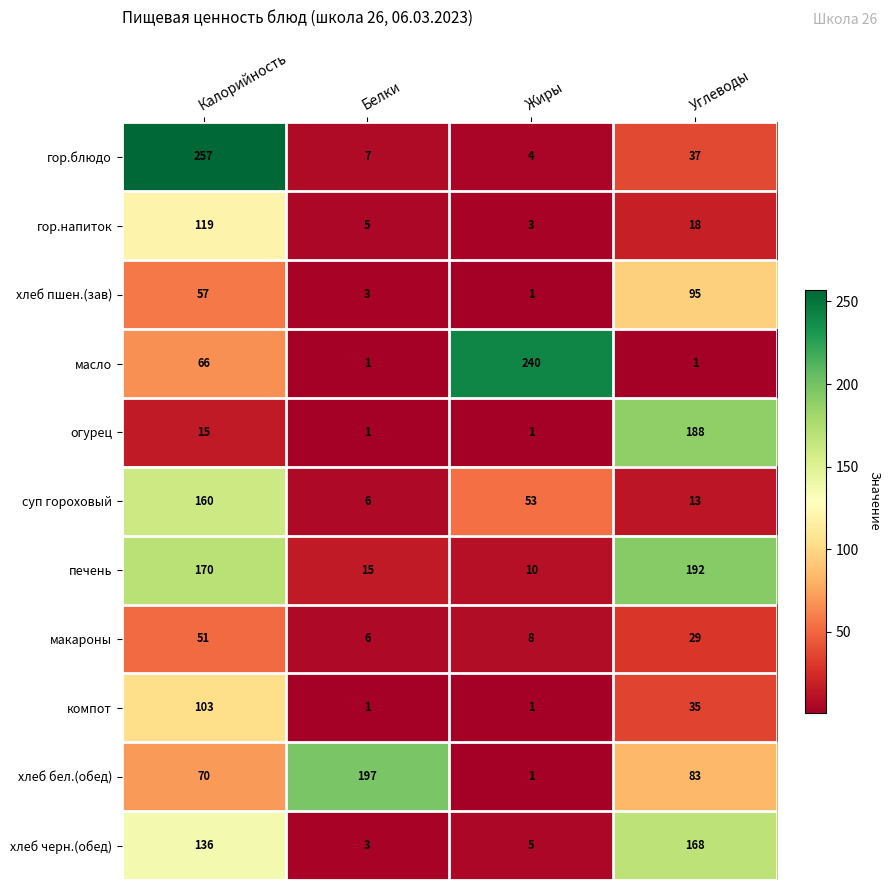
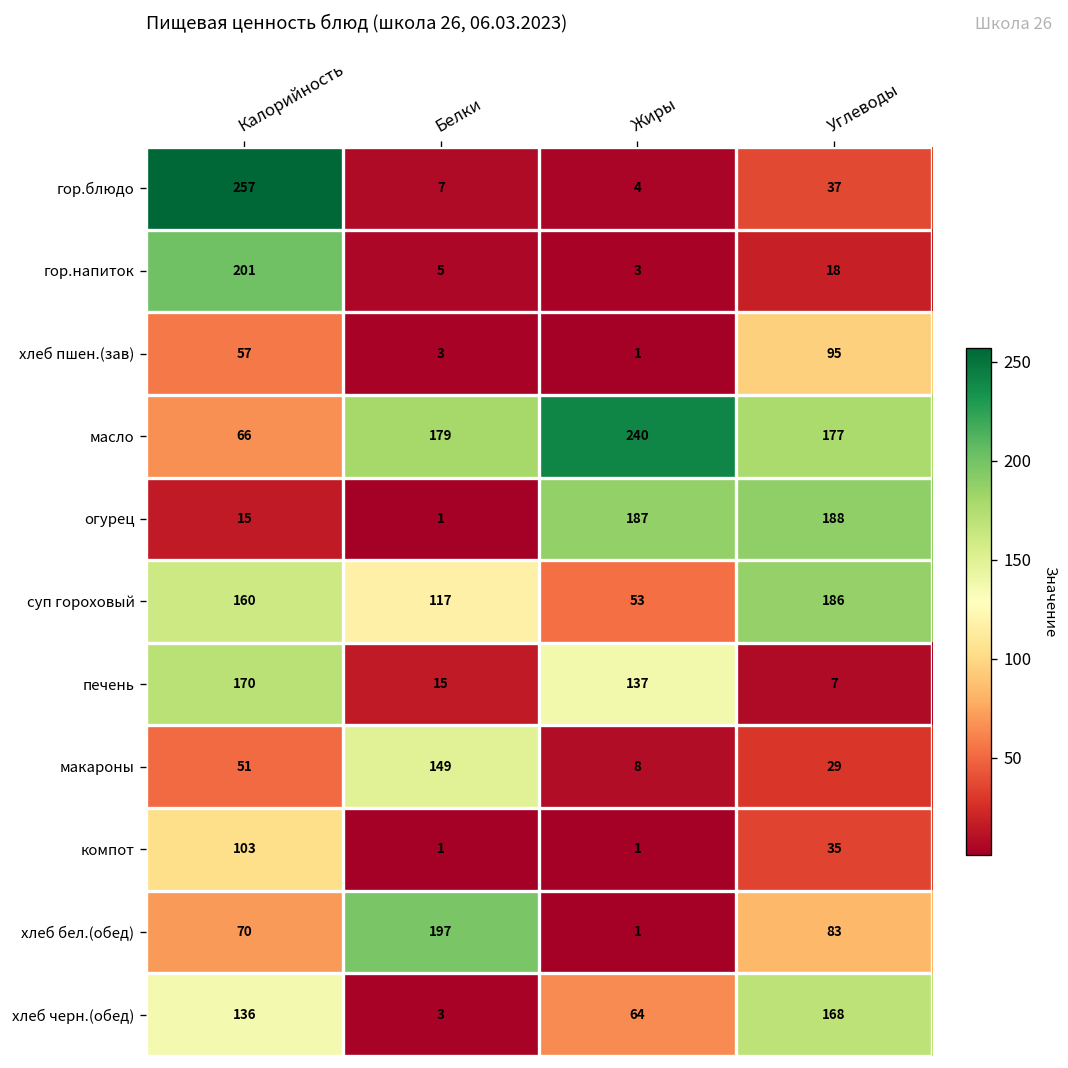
  {
    "гор.блюдо": {
      "Калорийность": 257,
      "Белки": 7,
      "Жиры": 4,
      "Углеводы": 37
    },
    "гор.напиток": {
-     "Калорийность": 119,
+     "Калорийность": 201,
      "Белки": 5,
      "Жиры": 3,
      "Углеводы": 18
    },
    "хлеб пшен.(зав)": {
      "Калорийность": 57,
      "Белки": 3,
      "Жиры": 1,
      "Углеводы": 95
    },
    "масло": {
      "Калорийность": 66,
-     "Белки": 1,
+     "Белки": 179,
      "Жиры": 240,
-     "Углеводы": 1
+     "Углеводы": 177
    },
    "огурец": {
      "Калорийность": 15,
      "Белки": 1,
-     "Жиры": 1,
+     "Жиры": 187,
      "Углеводы": 188
    },
    "суп гороховый": {
      "Калорийность": 160,
-     "Белки": 6,
+     "Белки": 117,
      "Жиры": 53,
-     "Углеводы": 13
+     "Углеводы": 186
    },
    "печень": {
      "Калорийность": 170,
      "Белки": 15,
-     "Жиры": 10,
-     "Углеводы": 192
+     "Жиры": 137,
+     "Углеводы": 7
    },
    "макароны": {
      "Калорийность": 51,
-     "Белки": 6,
+     "Белки": 149,
      "Жиры": 8,
      "Углеводы": 29
    },
    "компот": {
      "Калорийность": 103,
      "Белки": 1,
      "Жиры": 1,
      "Углеводы": 35
    },
    "хлеб бел.(обед)": {
      "Калорийность": 70,
      "Белки": 197,
      "Жиры": 1,
      "Углеводы": 83
    },
    "хлеб черн.(обед)": {
      "Калорийность": 136,
      "Белки": 3,
-     "Жиры": 5,
+     "Жиры": 64,
      "Углеводы": 168
    }
  }
